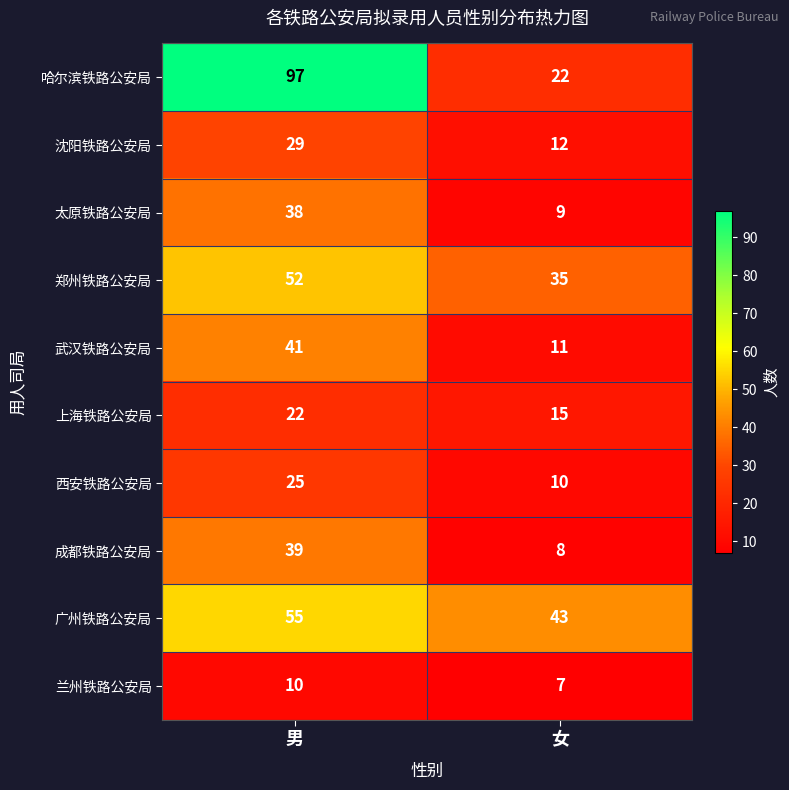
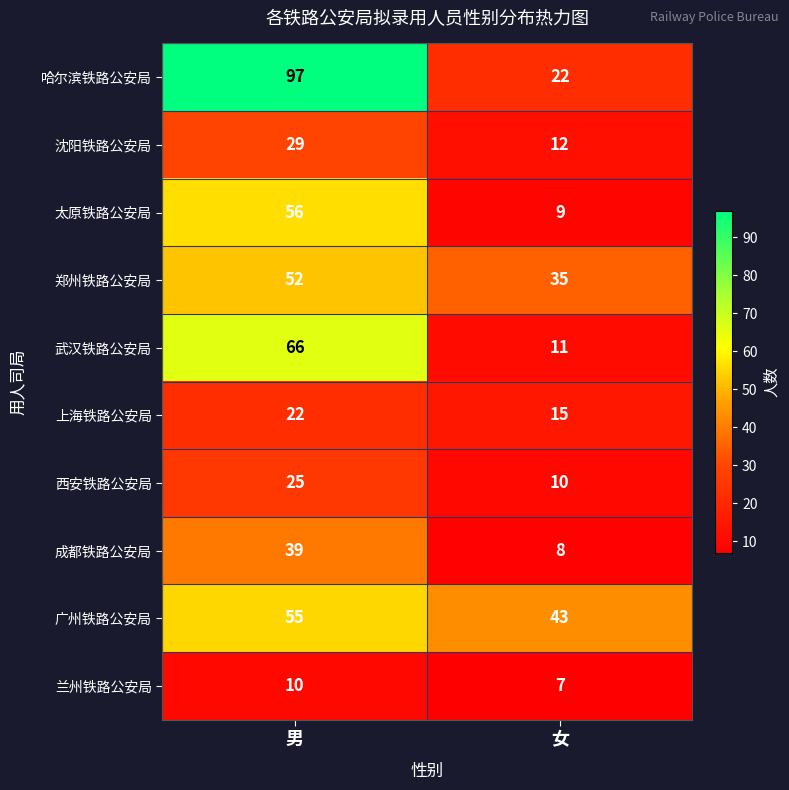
  {
    "哈尔滨铁路公安局": {
      "男": 97,
      "女": 22
    },
    "沈阳铁路公安局": {
      "男": 29,
      "女": 12
    },
    "太原铁路公安局": {
-     "男": 38,
+     "男": 56,
      "女": 9
    },
    "郑州铁路公安局": {
      "男": 52,
      "女": 35
    },
    "武汉铁路公安局": {
-     "男": 41,
+     "男": 66,
      "女": 11
    },
    "上海铁路公安局": {
      "男": 22,
      "女": 15
    },
    "西安铁路公安局": {
      "男": 25,
      "女": 10
    },
    "成都铁路公安局": {
      "男": 39,
      "女": 8
    },
    "广州铁路公安局": {
      "男": 55,
      "女": 43
    },
    "兰州铁路公安局": {
      "男": 10,
      "女": 7
    }
  }
